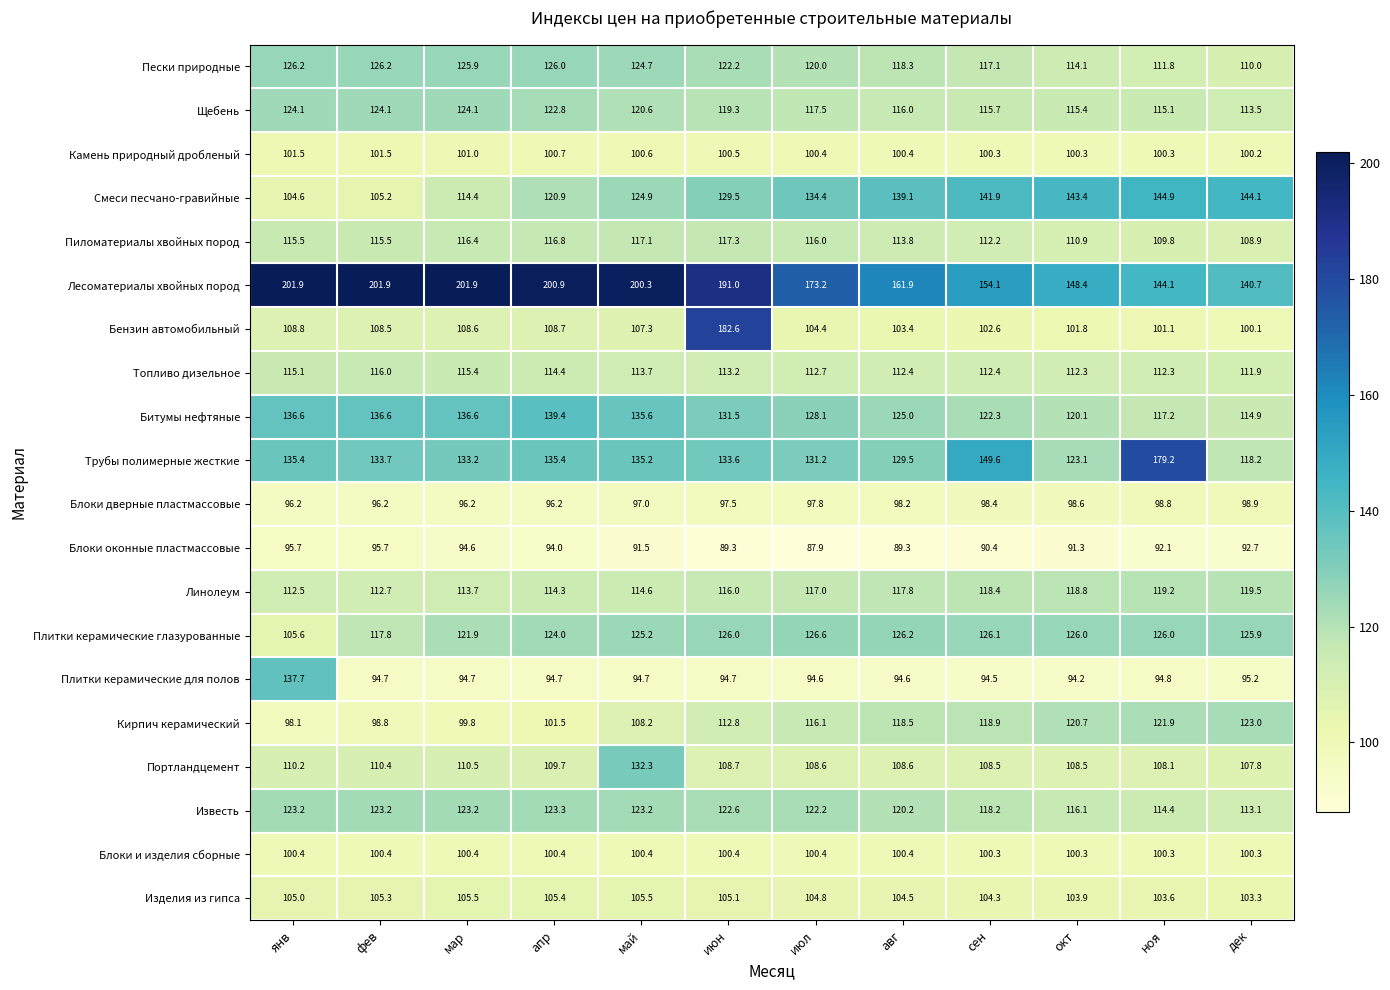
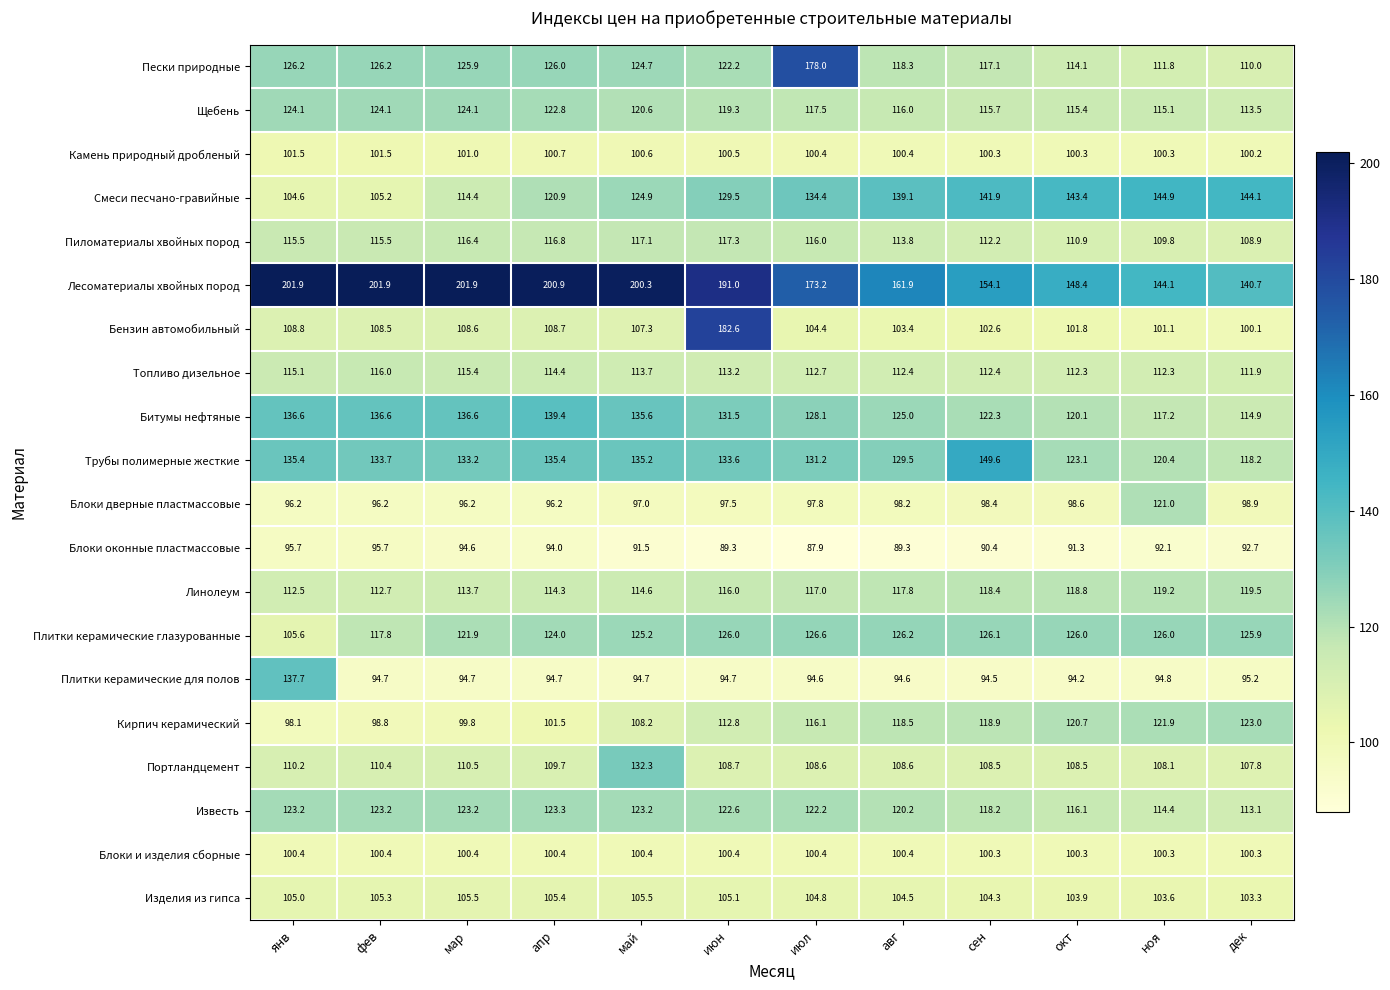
  {
    "Пески природные": {
      "янв": 126.2,
      "фев": 126.2,
      "мар": 125.9,
      "апр": 126.0,
      "май": 124.7,
      "июн": 122.2,
-     "июл": 120.0,
+     "июл": 178.0,
      "авг": 118.3,
      "сен": 117.1,
      "окт": 114.1,
      "ноя": 111.8,
      "дек": 110.0
    },
    "Трубы полимерные жесткие": {
      "янв": 135.4,
      "фев": 133.7,
      "мар": 133.2,
      "апр": 135.4,
      "май": 135.2,
      "июн": 133.6,
      "июл": 131.2,
      "авг": 129.5,
      "сен": 149.6,
      "окт": 123.1,
-     "ноя": 179.2,
+     "ноя": 120.4,
      "дек": 118.2
    },
    "Блоки дверные пластмассовые": {
      "янв": 96.2,
      "фев": 96.2,
      "мар": 96.2,
      "апр": 96.2,
      "май": 97.0,
      "июн": 97.5,
      "июл": 97.8,
      "авг": 98.2,
      "сен": 98.4,
      "окт": 98.6,
-     "ноя": 98.8,
+     "ноя": 121.0,
      "дек": 98.9
    }
  }
